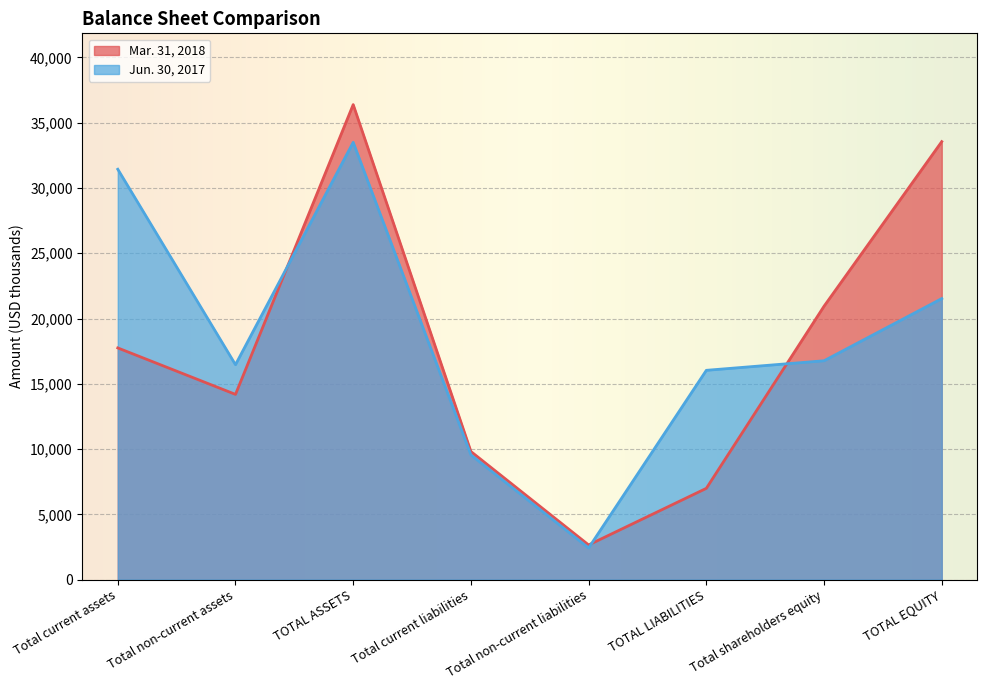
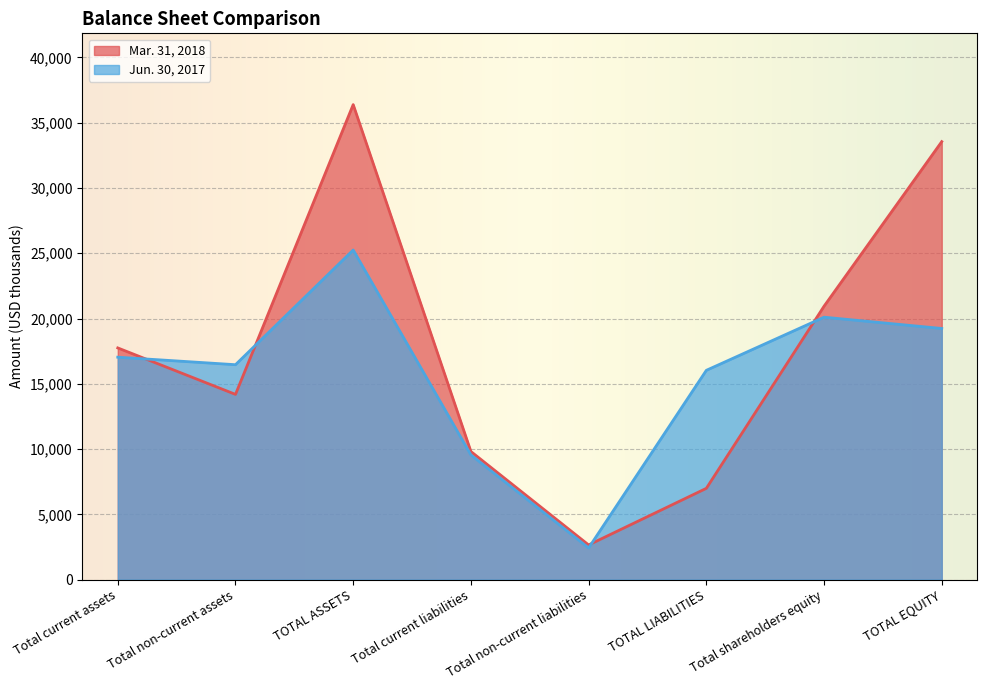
  {
    "Mar. 31, 2018": {
      "Total current assets": "17,700",
      "Total non-current assets": "14,200",
      "TOTAL ASSETS": "36,400",
      "Total current liabilities": "9,800",
      "Total non-current liabilities": "2,700",
      "TOTAL LIABILITIES": "7,000",
      "Total shareholders equity": "20,900",
      "TOTAL EQUITY": "33,600"
    },
    "Jun. 30, 2017": {
-     "Total current assets": "31,400",
+     "Total current assets": "17,000",
      "Total non-current assets": "16,500",
-     "TOTAL ASSETS": "33,500",
+     "TOTAL ASSETS": "25,200",
      "Total current liabilities": "9,500",
      "Total non-current liabilities": "2,400",
      "TOTAL LIABILITIES": "16,000",
-     "Total shareholders equity": "16,800",
-     "TOTAL EQUITY": "21,500"
+     "Total shareholders equity": "20,100",
+     "TOTAL EQUITY": "19,200"
    }
  }
